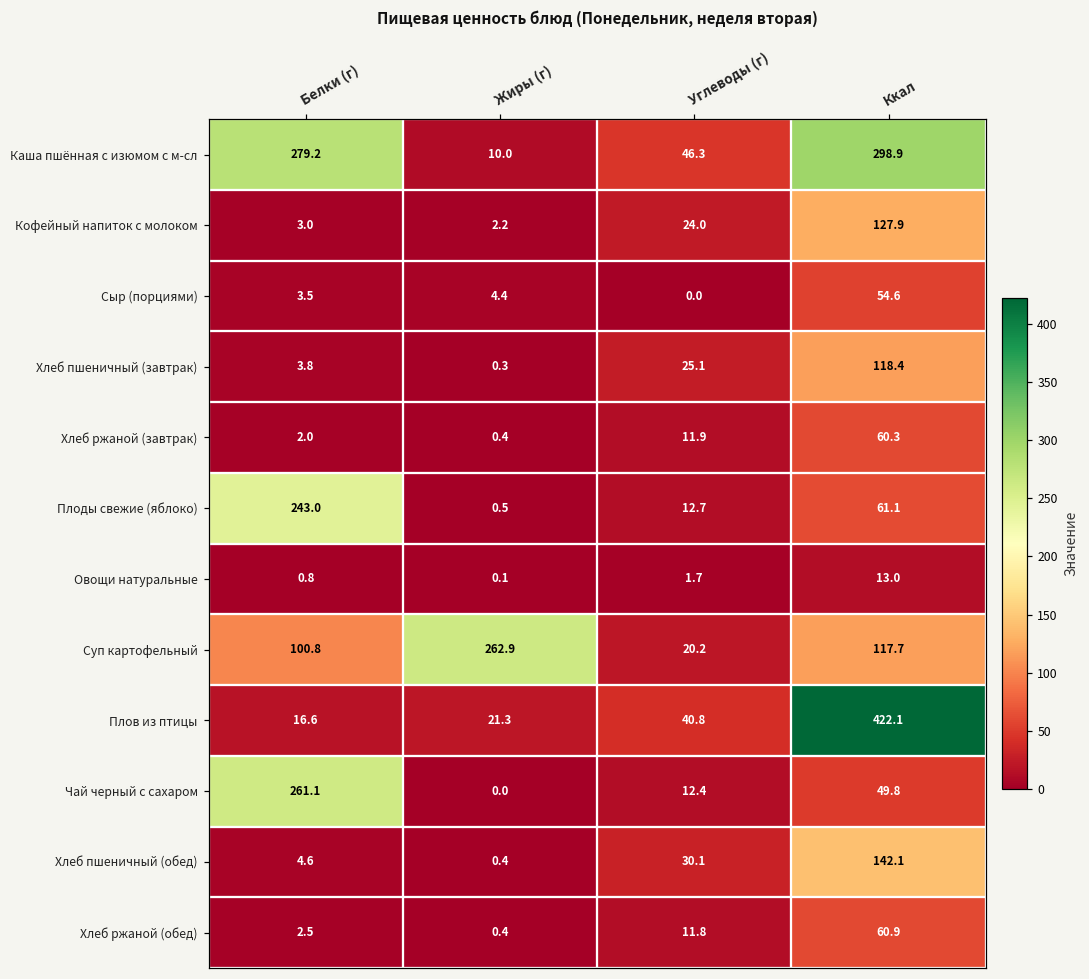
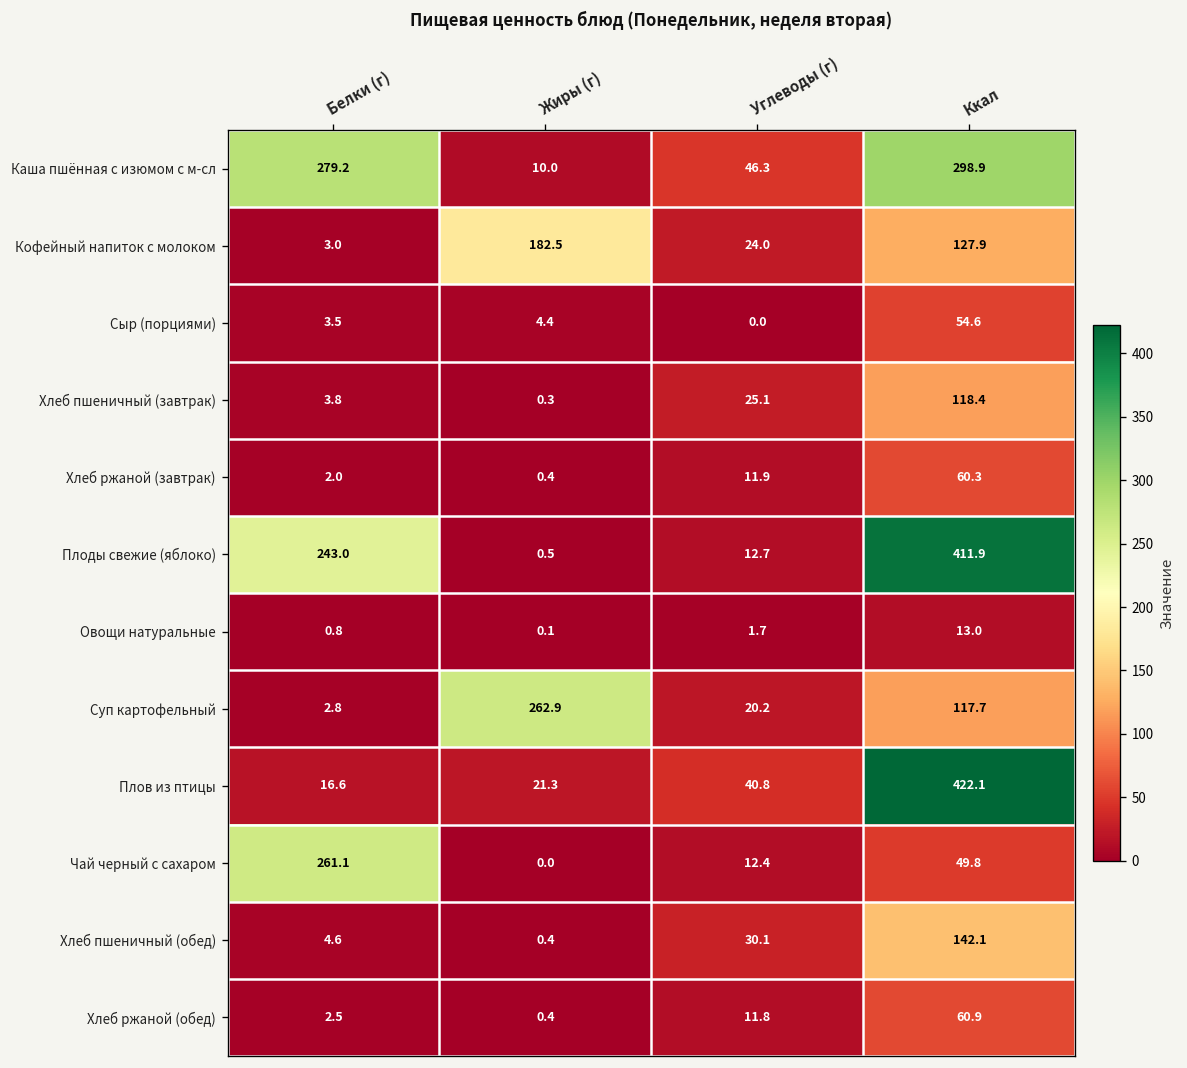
  {
    "Каша пшённая с изюмом с м-сл": {
      "Белки (г)": 279.2,
      "Жиры (г)": 10.0,
      "Углеводы (г)": 46.3,
      "Ккал": 298.9
    },
    "Кофейный напиток с молоком": {
      "Белки (г)": 3.0,
-     "Жиры (г)": 2.2,
+     "Жиры (г)": 182.5,
      "Углеводы (г)": 24.0,
      "Ккал": 127.9
    },
    "Сыр (порциями)": {
      "Белки (г)": 3.5,
      "Жиры (г)": 4.4,
      "Углеводы (г)": 0.0,
      "Ккал": 54.6
    },
    "Хлеб пшеничный (завтрак)": {
      "Белки (г)": 3.8,
      "Жиры (г)": 0.3,
      "Углеводы (г)": 25.1,
      "Ккал": 118.4
    },
    "Хлеб ржаной (завтрак)": {
      "Белки (г)": 2.0,
      "Жиры (г)": 0.4,
      "Углеводы (г)": 11.9,
      "Ккал": 60.3
    },
    "Плоды свежие (яблоко)": {
      "Белки (г)": 243.0,
      "Жиры (г)": 0.5,
      "Углеводы (г)": 12.7,
-     "Ккал": 61.1
+     "Ккал": 411.9
    },
    "Овощи натуральные": {
      "Белки (г)": 0.8,
      "Жиры (г)": 0.1,
      "Углеводы (г)": 1.7,
      "Ккал": 13.0
    },
    "Суп картофельный": {
-     "Белки (г)": 100.8,
+     "Белки (г)": 2.8,
      "Жиры (г)": 262.9,
      "Углеводы (г)": 20.2,
      "Ккал": 117.7
    },
    "Плов из птицы": {
      "Белки (г)": 16.6,
      "Жиры (г)": 21.3,
      "Углеводы (г)": 40.8,
      "Ккал": 422.1
    },
    "Чай черный с сахаром": {
      "Белки (г)": 261.1,
      "Жиры (г)": 0.0,
      "Углеводы (г)": 12.4,
      "Ккал": 49.8
    },
    "Хлеб пшеничный (обед)": {
      "Белки (г)": 4.6,
      "Жиры (г)": 0.4,
      "Углеводы (г)": 30.1,
      "Ккал": 142.1
    },
    "Хлеб ржаной (обед)": {
      "Белки (г)": 2.5,
      "Жиры (г)": 0.4,
      "Углеводы (г)": 11.8,
      "Ккал": 60.9
    }
  }
